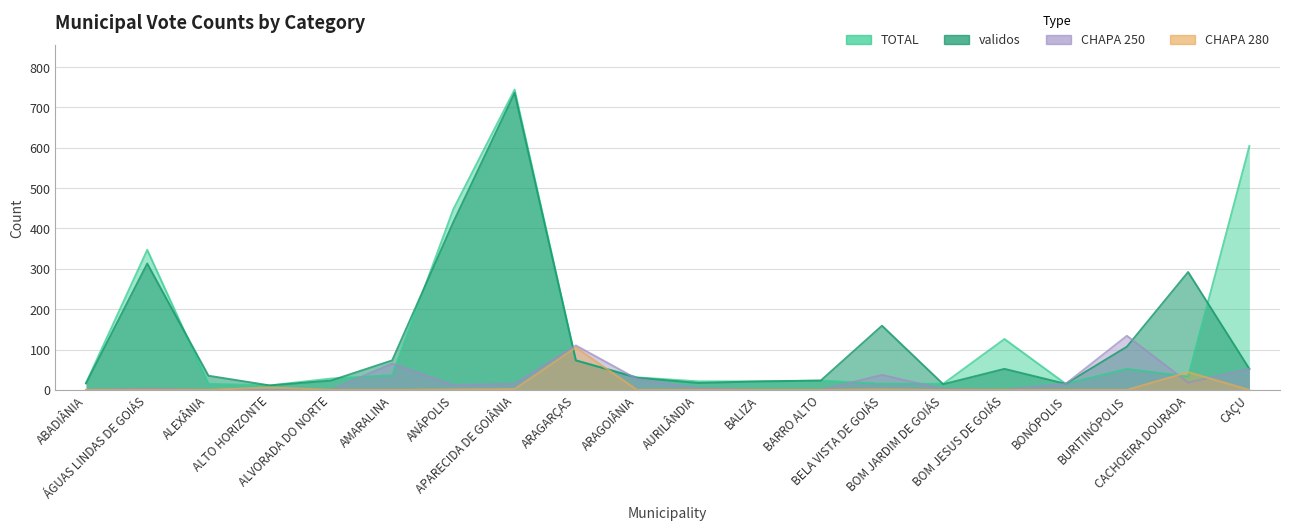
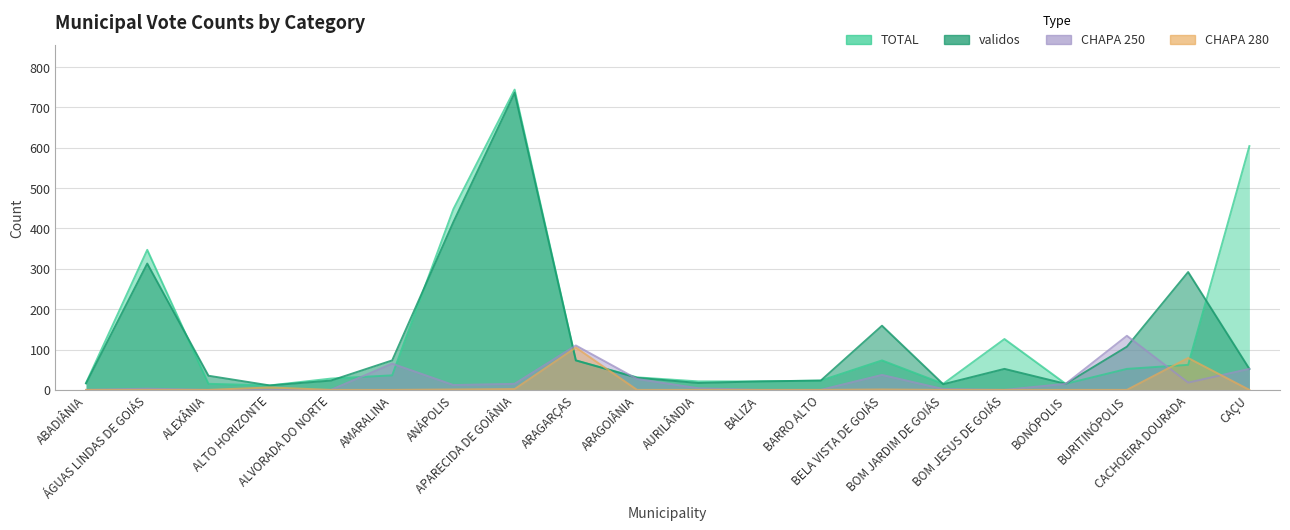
  {
    "TOTAL": {
      "ÁGUAS LINDAS DE GOIÁS": 350,
      "ALEXÂNIA": 20,
      "AMARALINA": 40,
      "ANÁPOLIS": 450,
      "APARECIDA DE GOIÂNIA": 740,
-     "BELA VISTA DE GOIÁS": 20,
+     "BELA VISTA DE GOIÁS": 70,
      "BOM JESUS DE GOIÁS": 130,
      "BURITINÓPOLIS": 50,
-     "CACHOEIRA DOURADA": 30,
+     "CACHOEIRA DOURADA": 60,
      "CAÇU": 600
    },
    "validos": {
      "ÁGUAS LINDAS DE GOIÁS": 310,
      "ALEXÂNIA": 40,
      "AMARALINA": 70,
      "ANÁPOLIS": 420,
      "APARECIDA DE GOIÂNIA": 740,
      "BELA VISTA DE GOIÁS": 160,
      "BOM JESUS DE GOIÁS": 50,
      "BURITINÓPOLIS": 110,
      "CACHOEIRA DOURADA": 290
    },
    "CHAPA 250": {
      "AMARALINA": 70,
      "ANÁPOLIS": 10,
      "APARECIDA DE GOIÂNIA": 20,
      "BELA VISTA DE GOIÁS": 40,
      "BURITINÓPOLIS": 130,
      "CACHOEIRA DOURADA": 20
    },
    "CHAPA 280": {
      "AMARALINA": 0,
      "ANÁPOLIS": 0,
      "APARECIDA DE GOIÂNIA": 0,
      "ARAGOIÂNIA": 0,
      "BELA VISTA DE GOIÁS": 0,
      "BONÓPOLIS": 0,
      "BURITINÓPOLIS": 0,
-     "CACHOEIRA DOURADA": 40,
+     "CACHOEIRA DOURADA": 80,
      "CAÇU": 0
    }
  }
